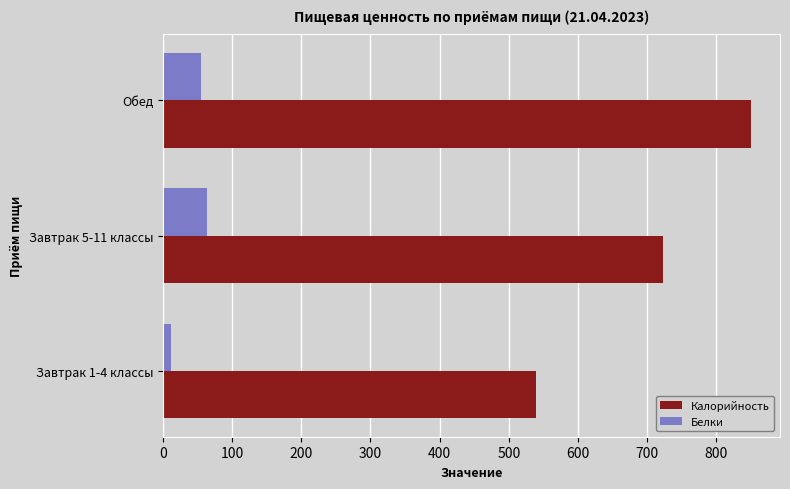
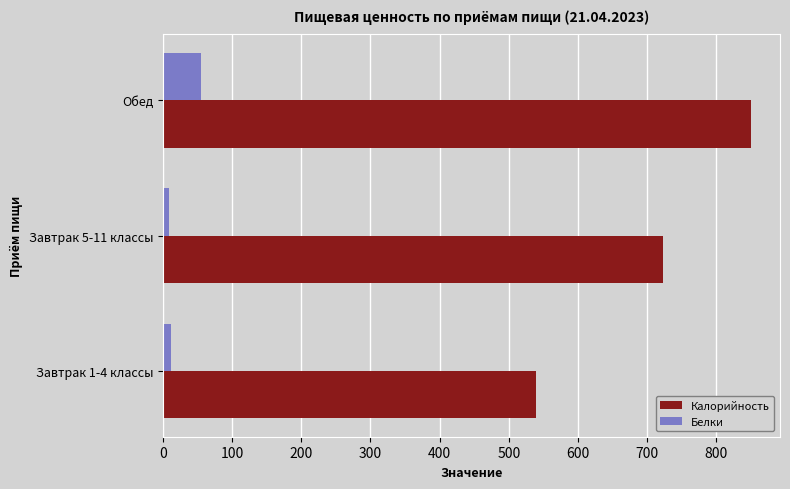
  {
    "Калорийность": {
      "Обед": 850,
      "Завтрак 5-11 классы": 720,
      "Завтрак 1-4 классы": 540
    },
    "Белки": {
      "Обед": 50,
-     "Завтрак 5-11 классы": 60,
+     "Завтрак 5-11 классы": 10,
      "Завтрак 1-4 классы": 10
    }
  }
